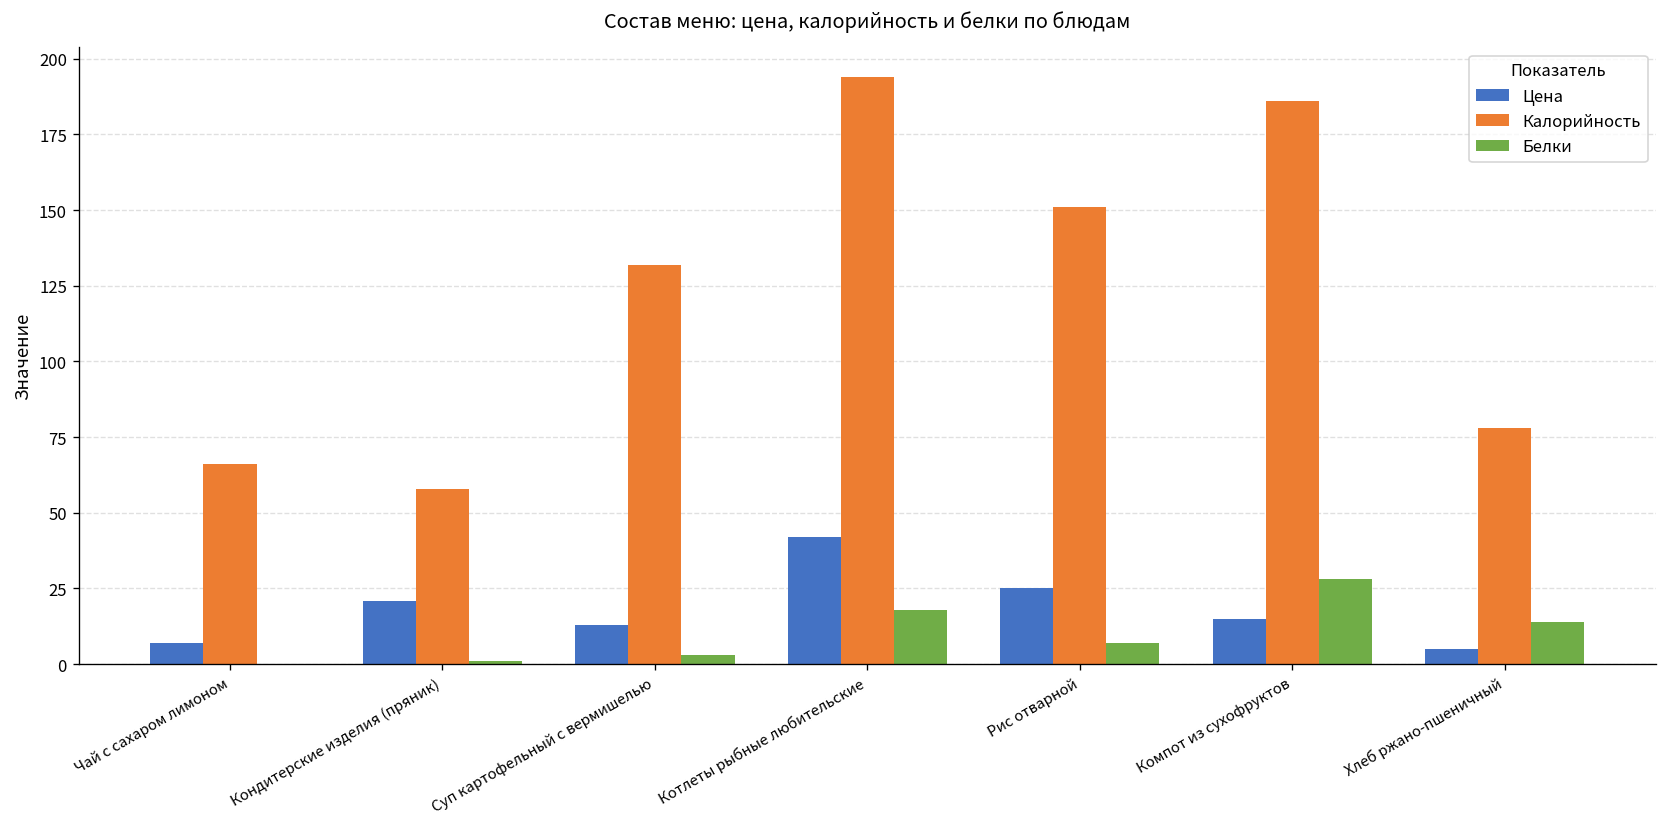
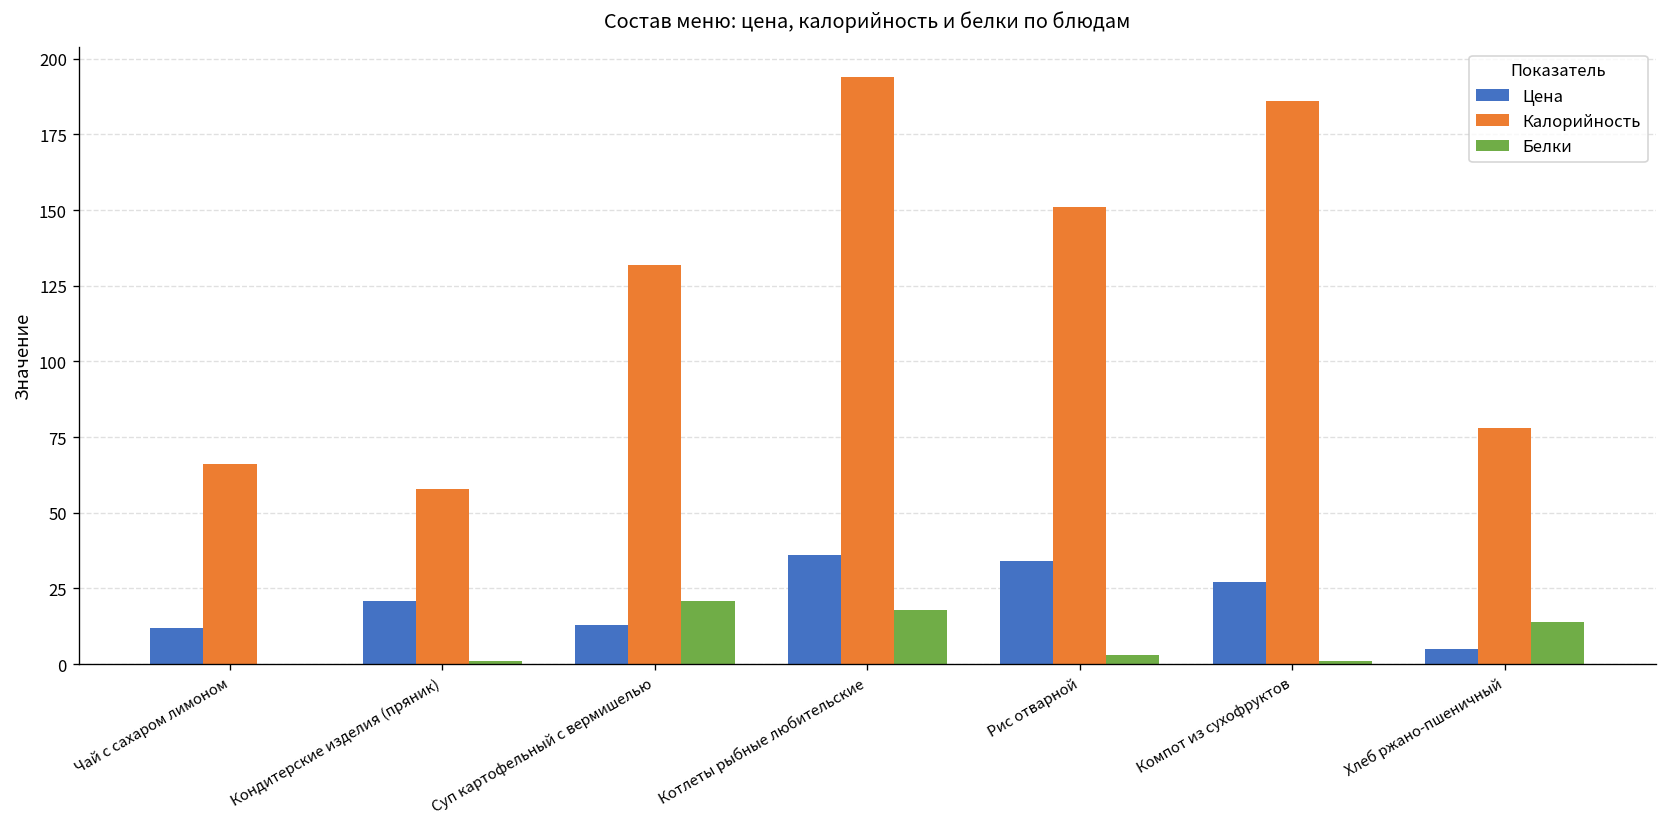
  {
    "Цена": {
-     "Чай с сахаром лимоном": 7,
+     "Чай с сахаром лимоном": 12,
      "Кондитерские изделия (пряник)": 21,
      "Суп картофельный с вермишелью": 13,
-     "Котлеты рыбные любительские": 42,
-     "Рис отварной": 25,
-     "Компот из сухофруктов": 15,
+     "Котлеты рыбные любительские": 36,
+     "Рис отварной": 34,
+     "Компот из сухофруктов": 27,
      "Хлеб ржано-пшеничный": 5
    },
    "Калорийность": {
      "Чай с сахаром лимоном": 66,
      "Кондитерские изделия (пряник)": 58,
      "Суп картофельный с вермишелью": 132,
      "Котлеты рыбные любительские": 194,
      "Рис отварной": 151,
      "Компот из сухофруктов": 186,
      "Хлеб ржано-пшеничный": 78
    },
    "Белки": {
      "Чай с сахаром лимоном": 0,
      "Кондитерские изделия (пряник)": 1,
-     "Суп картофельный с вермишелью": 3,
+     "Суп картофельный с вермишелью": 21,
      "Котлеты рыбные любительские": 18,
-     "Рис отварной": 7,
-     "Компот из сухофруктов": 28,
+     "Рис отварной": 3,
+     "Компот из сухофруктов": 1,
      "Хлеб ржано-пшеничный": 14
    }
  }
